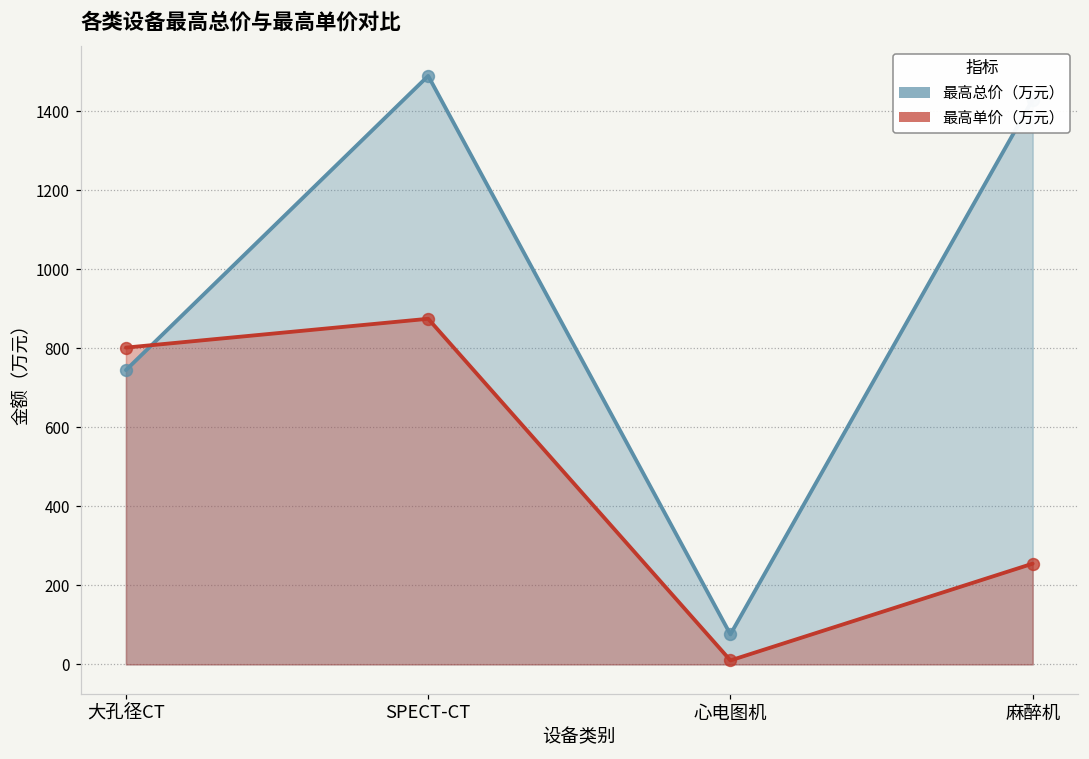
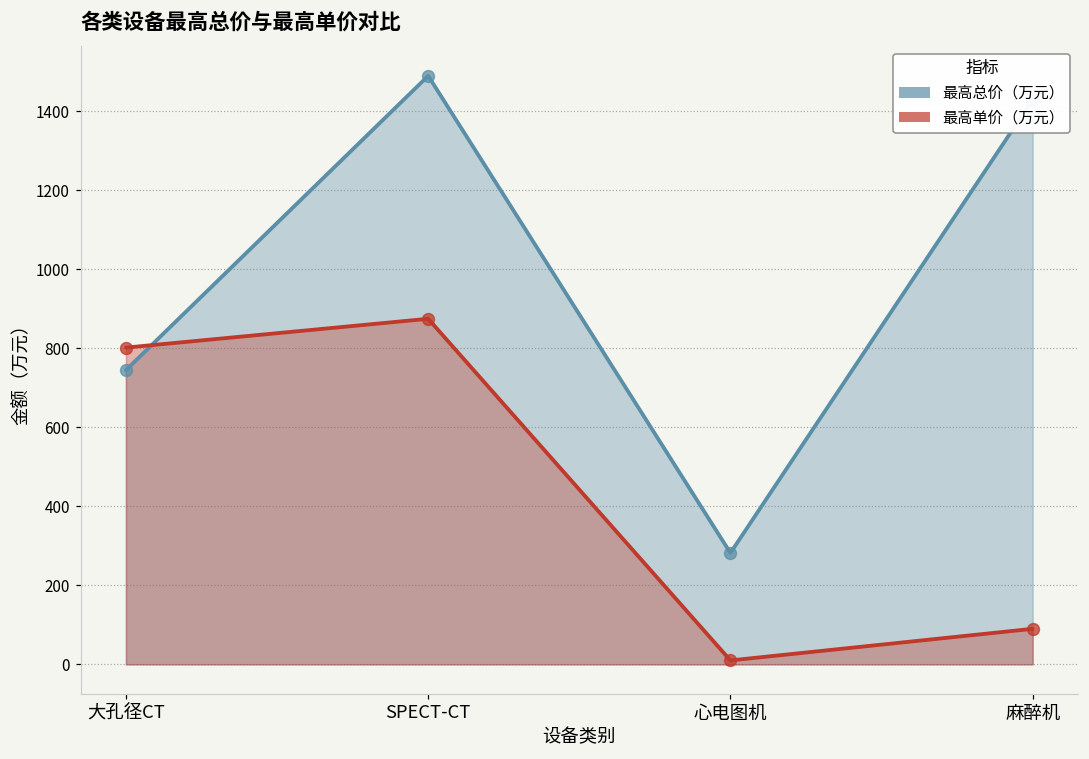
  {
    "最高总价（万元）": {
      "大孔径CT": 750,
      "SPECT-CT": 1490,
-     "心电图机": 80
+     "心电图机": 280
    },
    "最高单价（万元）": {
      "大孔径CT": 800,
      "SPECT-CT": 880,
      "心电图机": 10,
-     "麻醉机": 260
+     "麻醉机": 90
    }
  }
